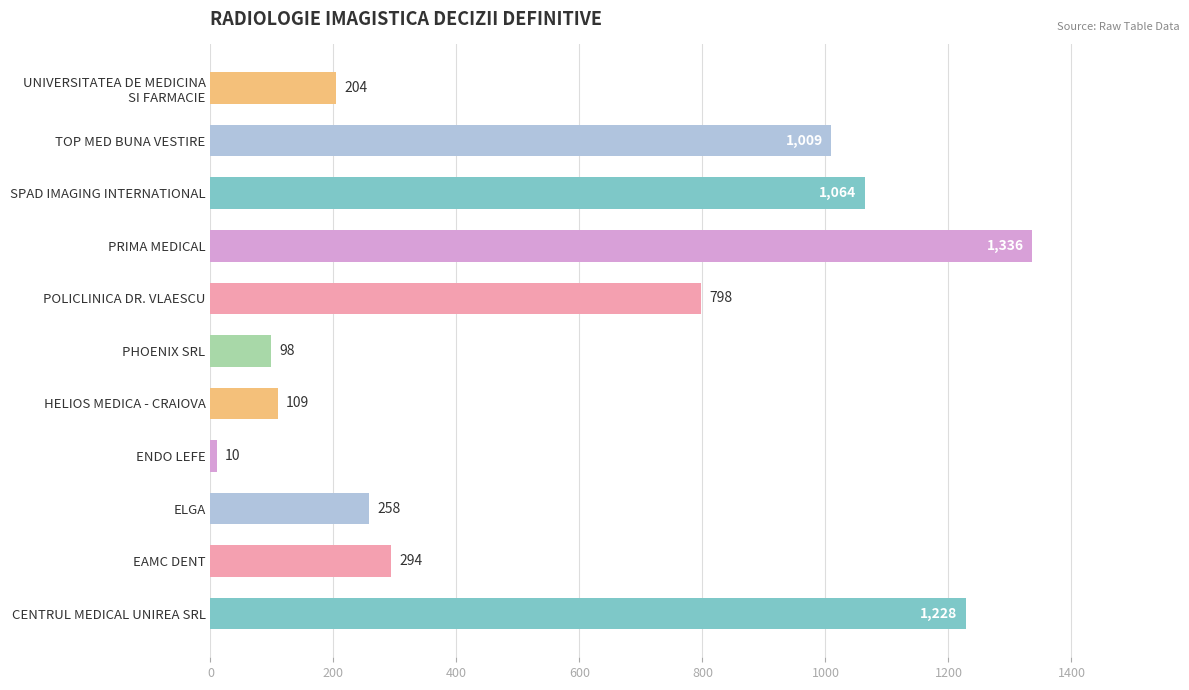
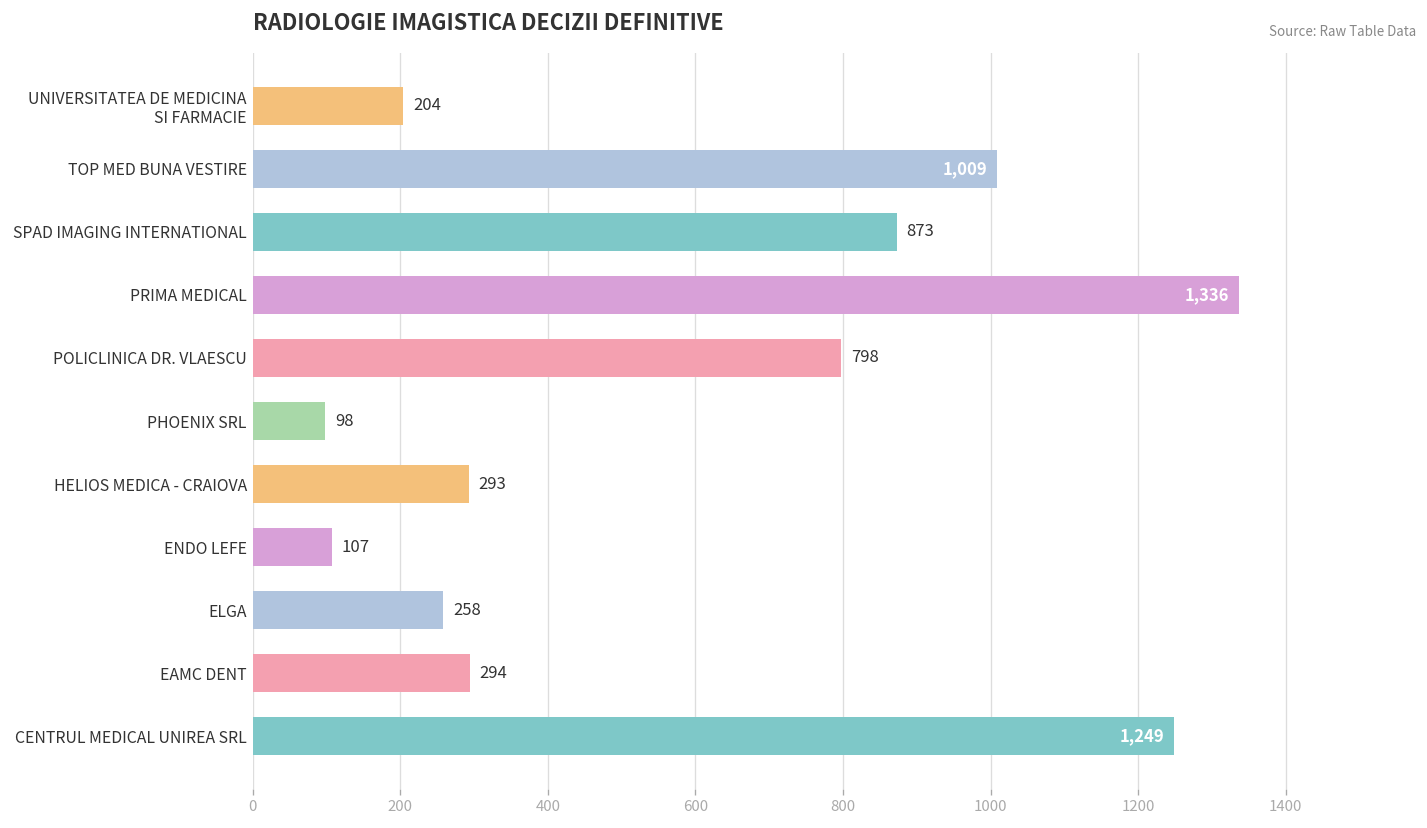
  {
    "UNIVERSITATEA DE MEDICINA SI FARMACIE": "204",
    "TOP MED BUNA VESTIRE": "1,009",
-   "SPAD IMAGING INTERNATIONAL": "1,064",
+   "SPAD IMAGING INTERNATIONAL": "873",
    "PRIMA MEDICAL": "1,336",
    "POLICLINICA DR. VLAESCU": "798",
    "PHOENIX SRL": "98",
-   "HELIOS MEDICA - CRAIOVA": "109",
-   "ENDO LEFE": "10",
+   "HELIOS MEDICA - CRAIOVA": "293",
+   "ENDO LEFE": "107",
    "ELGA": "258",
    "EAMC DENT": "294",
-   "CENTRUL MEDICAL UNIREA SRL": "1,228"
+   "CENTRUL MEDICAL UNIREA SRL": "1,249"
  }
